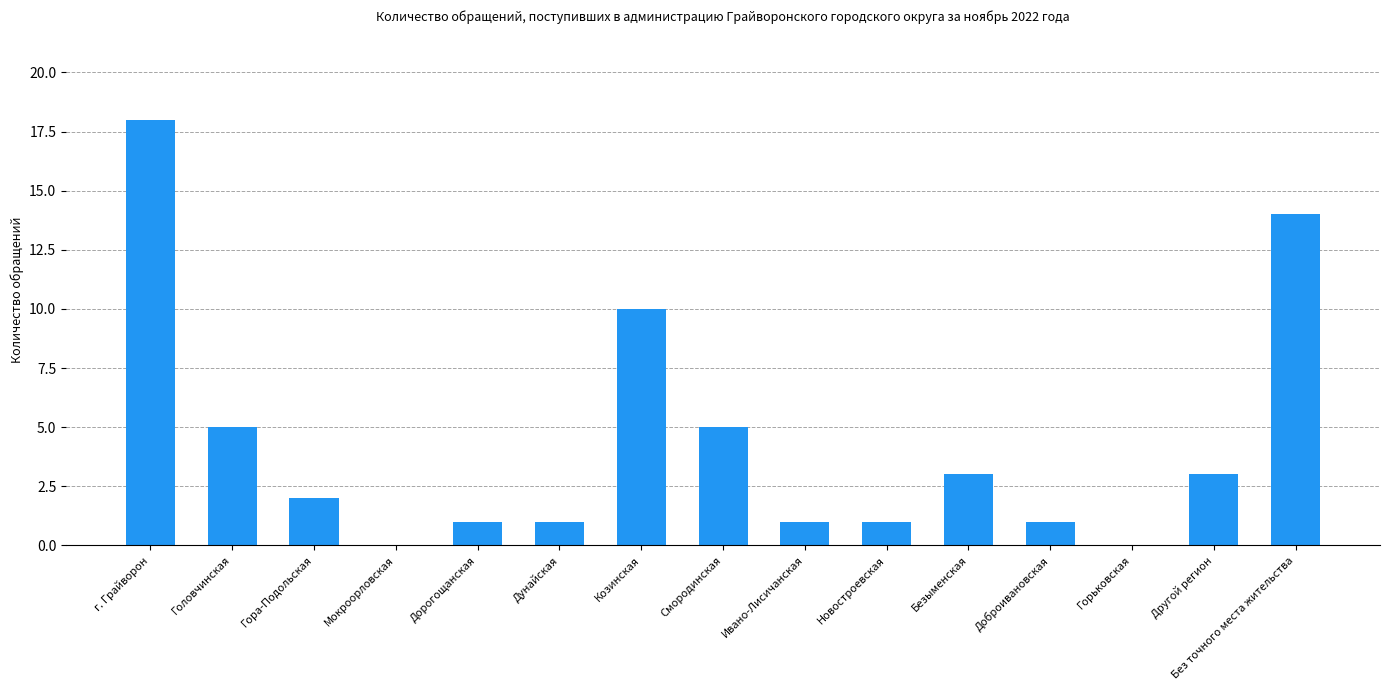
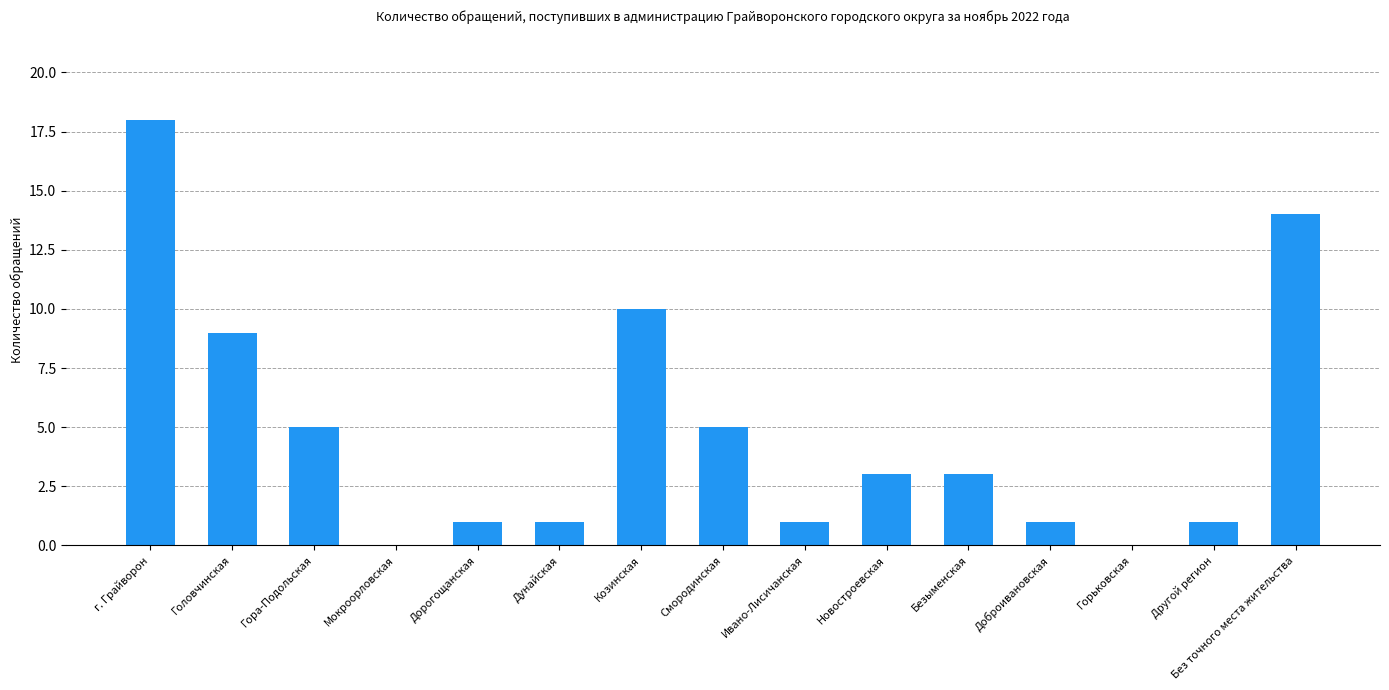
  {
    "г. Грайворон": 18,
-   "Головчинская": 5,
-   "Гора-Подольская": 2,
+   "Головчинская": 9,
+   "Гора-Подольская": 5,
    "Мокроорловская": 0,
    "Дорогощанская": 1,
    "Дунайская": 1,
    "Козинская": 10,
    "Смородинская": 5,
    "Ивано-Лисичанская": 1,
-   "Новостроевская": 1,
+   "Новостроевская": 3,
    "Безыменская": 3,
    "Доброивановская": 1,
    "Горьковская": 0,
-   "Другой регион": 3,
+   "Другой регион": 1,
    "Без точного места жительства": 14
  }
